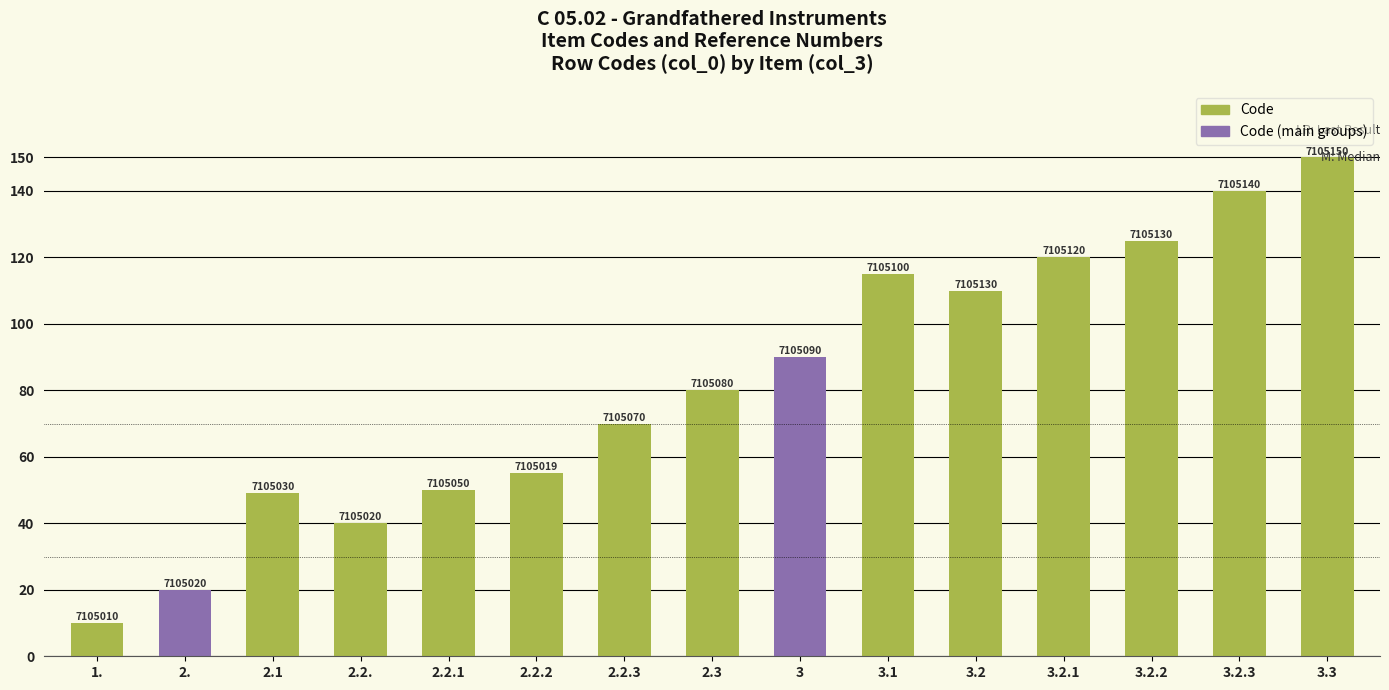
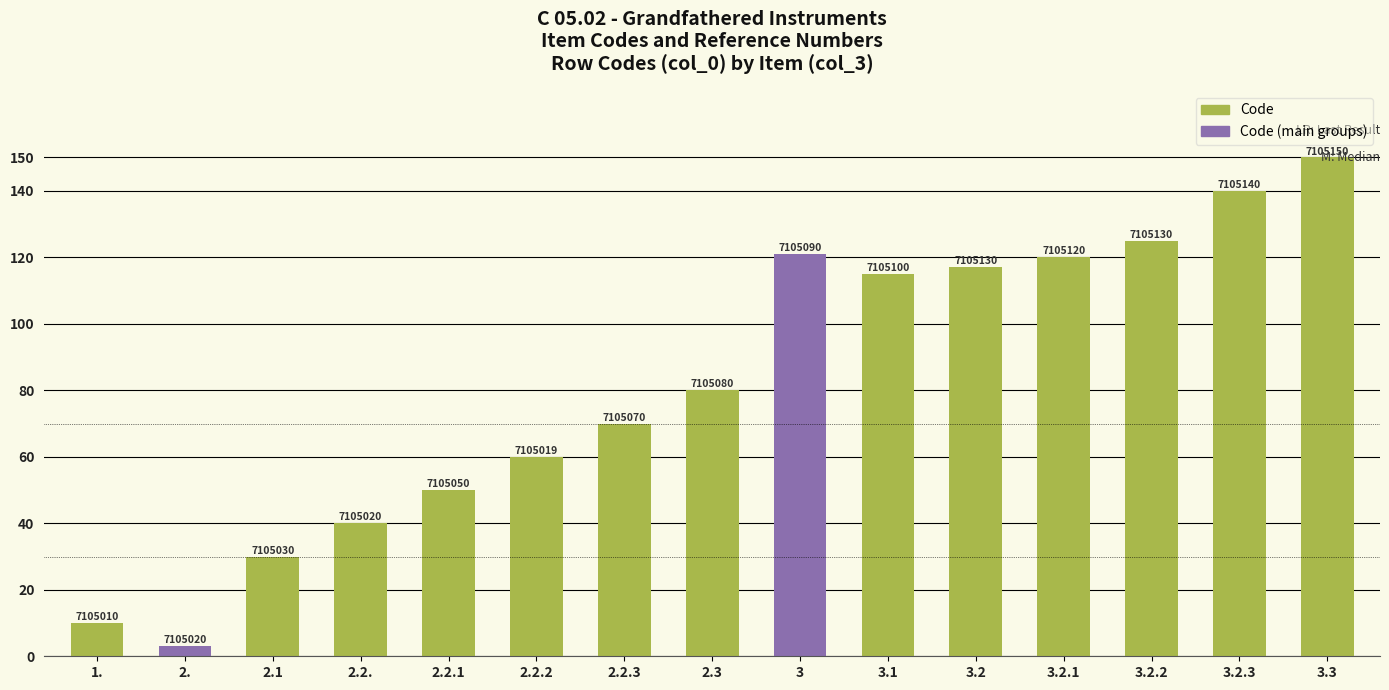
  {
-   "2.": 20,
-   "2.1": 49,
-   "2.2.2": 55,
-   "3": 90,
-   "3.2": 110
+   "2.": 3,
+   "2.1": 30,
+   "2.2.2": 60,
+   "3": 121,
+   "3.2": 117
  }
